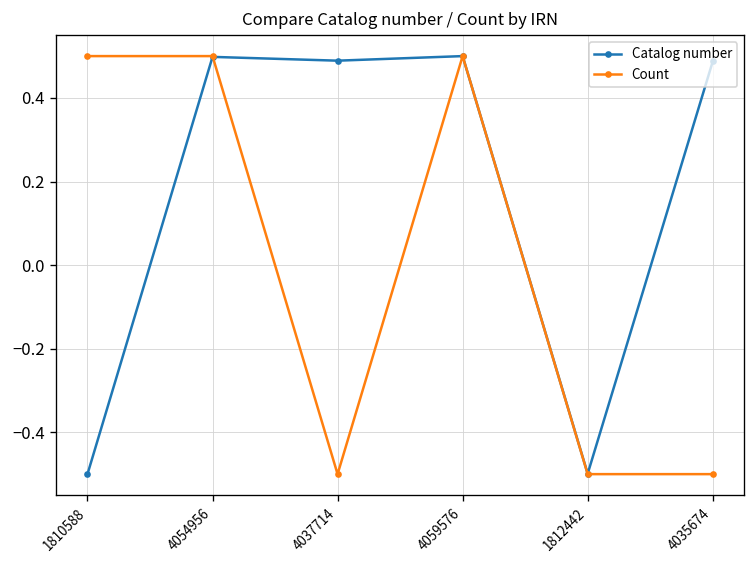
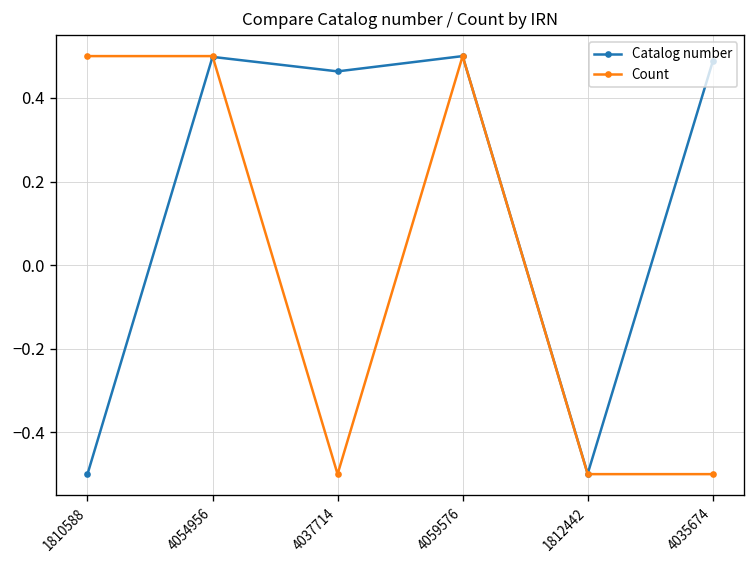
  {
    "Catalog number": {
      "1810588": -0.50,
-     "4037714": 0.49
+     "4037714": 0.46
    },
    "Count": {
      "1810588": 0.50,
      "4037714": -0.50,
      "4035674": -0.50
    }
  }
